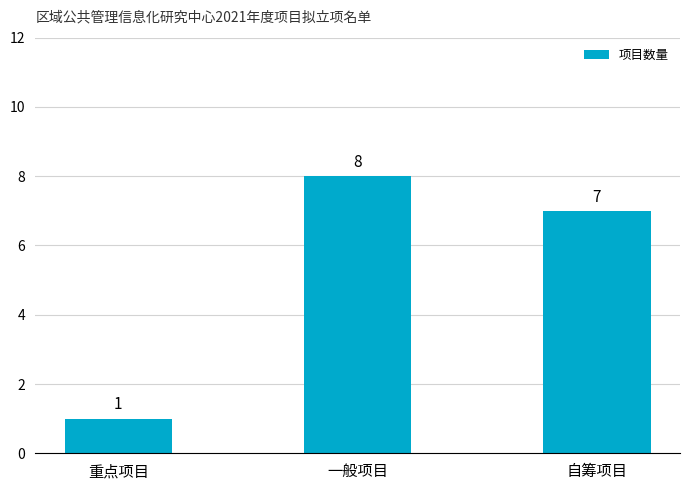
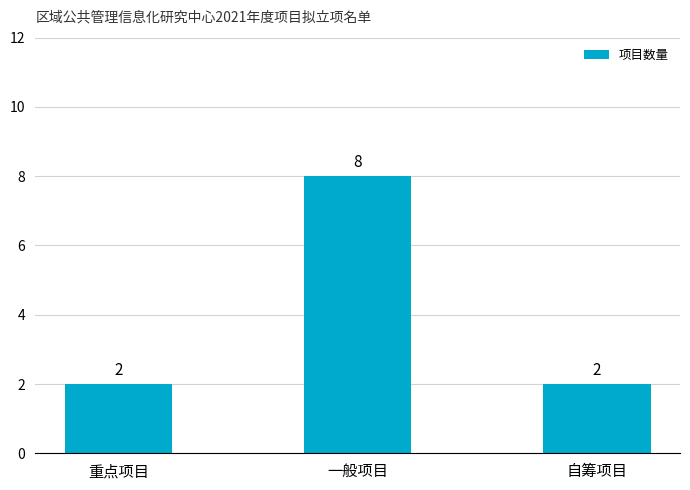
  {
-   "重点项目": 1,
+   "重点项目": 2,
    "一般项目": 8,
-   "自筹项目": 7
+   "自筹项目": 2
  }
